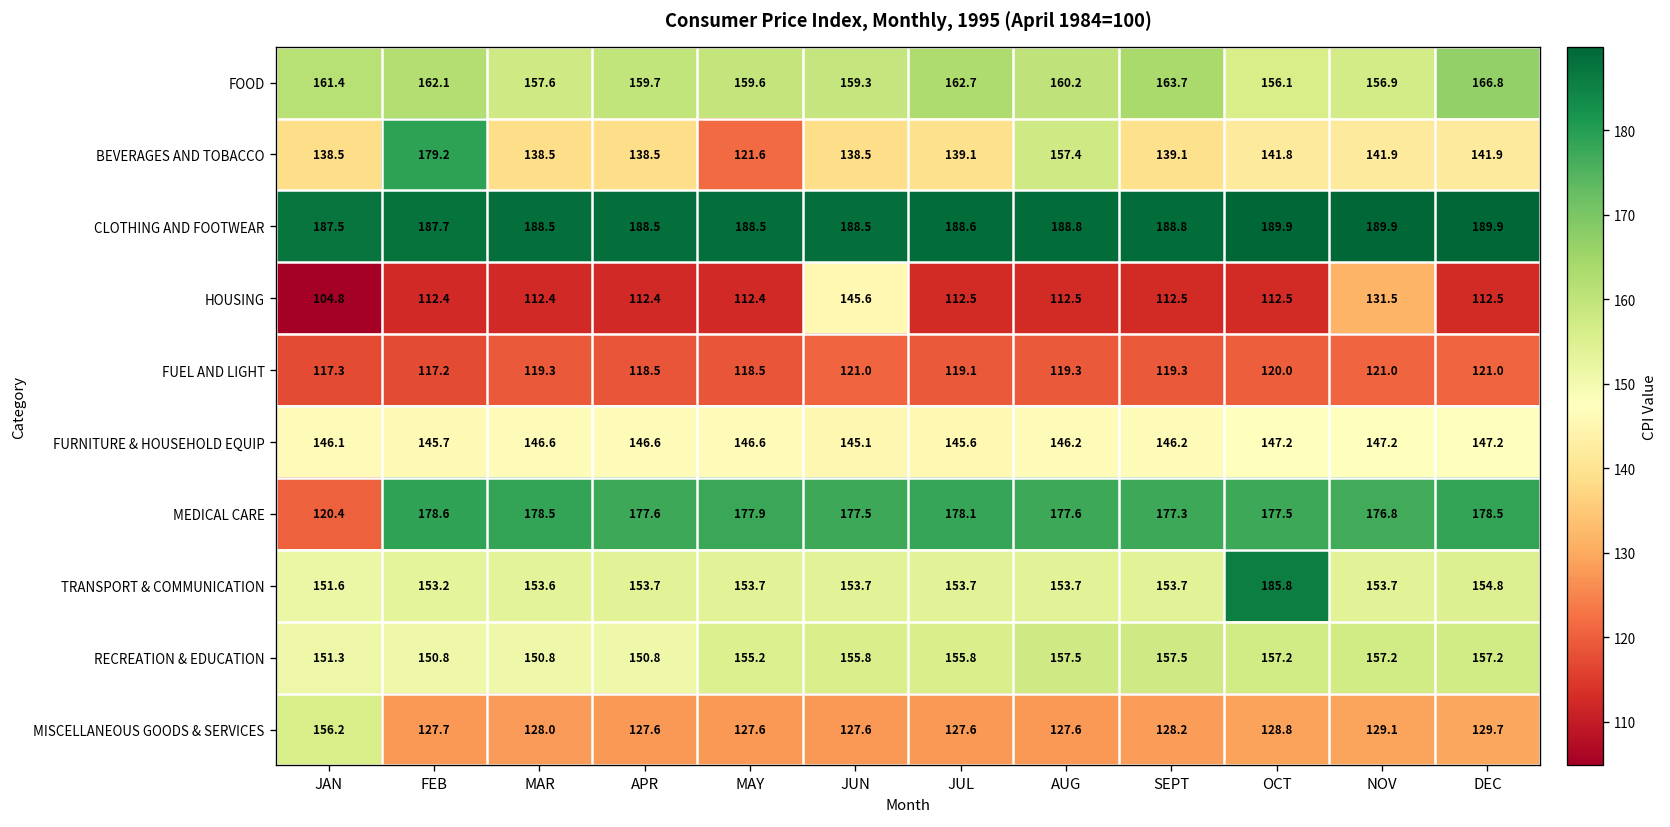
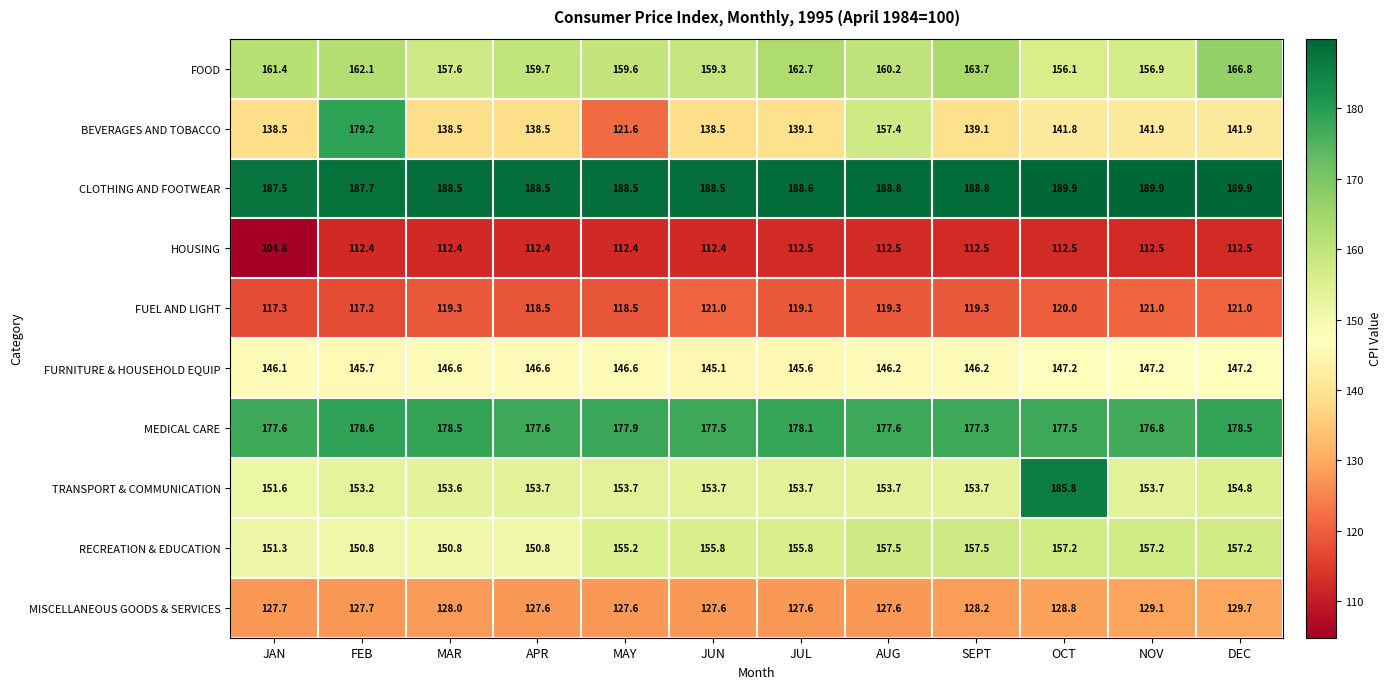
  {
    "FOOD": {
      "JAN": 161.4,
      "FEB": 162.1,
      "MAR": 157.6,
      "APR": 159.7,
      "MAY": 159.6,
      "JUN": 159.3,
      "JUL": 162.7,
      "AUG": 160.2,
      "SEPT": 163.7,
      "OCT": 156.1,
      "NOV": 156.9,
      "DEC": 166.8
    },
    "BEVERAGES AND TOBACCO": {
      "JAN": 138.5,
      "FEB": 179.2,
      "MAR": 138.5,
      "APR": 138.5,
      "MAY": 121.6,
      "JUN": 138.5,
      "JUL": 139.1,
      "AUG": 157.4,
      "SEPT": 139.1,
      "OCT": 141.8,
      "NOV": 141.9,
      "DEC": 141.9
    },
    "CLOTHING AND FOOTWEAR": {
      "JAN": 187.5,
      "FEB": 187.7,
      "MAR": 188.5,
      "APR": 188.5,
      "MAY": 188.5,
      "JUN": 188.5,
      "JUL": 188.6,
      "AUG": 188.8,
      "SEPT": 188.8,
      "OCT": 189.9,
      "NOV": 189.9,
      "DEC": 189.9
    },
    "HOUSING": {
      "JAN": 104.8,
      "FEB": 112.4,
      "MAR": 112.4,
      "APR": 112.4,
      "MAY": 112.4,
-     "JUN": 145.6,
+     "JUN": 112.4,
      "JUL": 112.5,
      "AUG": 112.5,
      "SEPT": 112.5,
      "OCT": 112.5,
-     "NOV": 131.5,
+     "NOV": 112.5,
      "DEC": 112.5
    },
    "FUEL AND LIGHT": {
      "JAN": 117.3,
      "FEB": 117.2,
      "MAR": 119.3,
      "APR": 118.5,
      "MAY": 118.5,
      "JUN": 121.0,
      "JUL": 119.1,
      "AUG": 119.3,
      "SEPT": 119.3,
      "OCT": 120.0,
      "NOV": 121.0,
      "DEC": 121.0
    },
    "FURNITURE & HOUSEHOLD EQUIP": {
      "JAN": 146.1,
      "FEB": 145.7,
      "MAR": 146.6,
      "APR": 146.6,
      "MAY": 146.6,
      "JUN": 145.1,
      "JUL": 145.6,
      "AUG": 146.2,
      "SEPT": 146.2,
      "OCT": 147.2,
      "NOV": 147.2,
      "DEC": 147.2
    },
    "MEDICAL CARE": {
-     "JAN": 120.4,
+     "JAN": 177.6,
      "FEB": 178.6,
      "MAR": 178.5,
      "APR": 177.6,
      "MAY": 177.9,
      "JUN": 177.5,
      "JUL": 178.1,
      "AUG": 177.6,
      "SEPT": 177.3,
      "OCT": 177.5,
      "NOV": 176.8,
      "DEC": 178.5
    },
    "TRANSPORT & COMMUNICATION": {
      "JAN": 151.6,
      "FEB": 153.2,
      "MAR": 153.6,
      "APR": 153.7,
      "MAY": 153.7,
      "JUN": 153.7,
      "JUL": 153.7,
      "AUG": 153.7,
      "SEPT": 153.7,
      "OCT": 185.8,
      "NOV": 153.7,
      "DEC": 154.8
    },
    "RECREATION & EDUCATION": {
      "JAN": 151.3,
      "FEB": 150.8,
      "MAR": 150.8,
      "APR": 150.8,
      "MAY": 155.2,
      "JUN": 155.8,
      "JUL": 155.8,
      "AUG": 157.5,
      "SEPT": 157.5,
      "OCT": 157.2,
      "NOV": 157.2,
      "DEC": 157.2
    },
    "MISCELLANEOUS GOODS & SERVICES": {
-     "JAN": 156.2,
+     "JAN": 127.7,
      "FEB": 127.7,
      "MAR": 128.0,
      "APR": 127.6,
      "MAY": 127.6,
      "JUN": 127.6,
      "JUL": 127.6,
      "AUG": 127.6,
      "SEPT": 128.2,
      "OCT": 128.8,
      "NOV": 129.1,
      "DEC": 129.7
    }
  }
